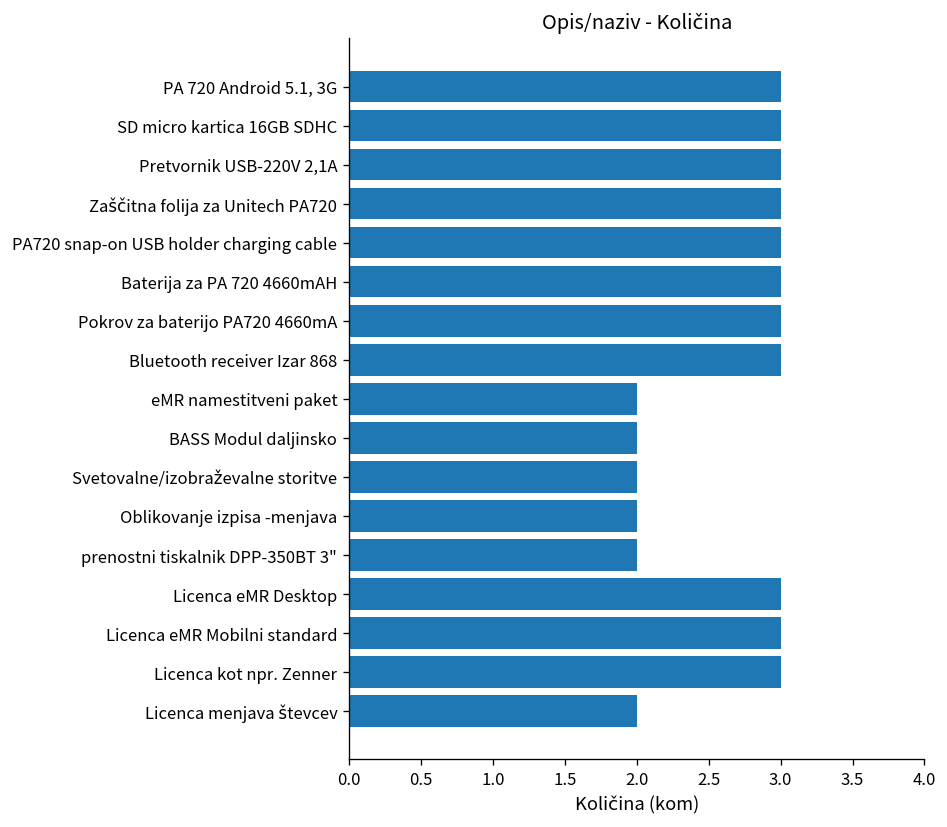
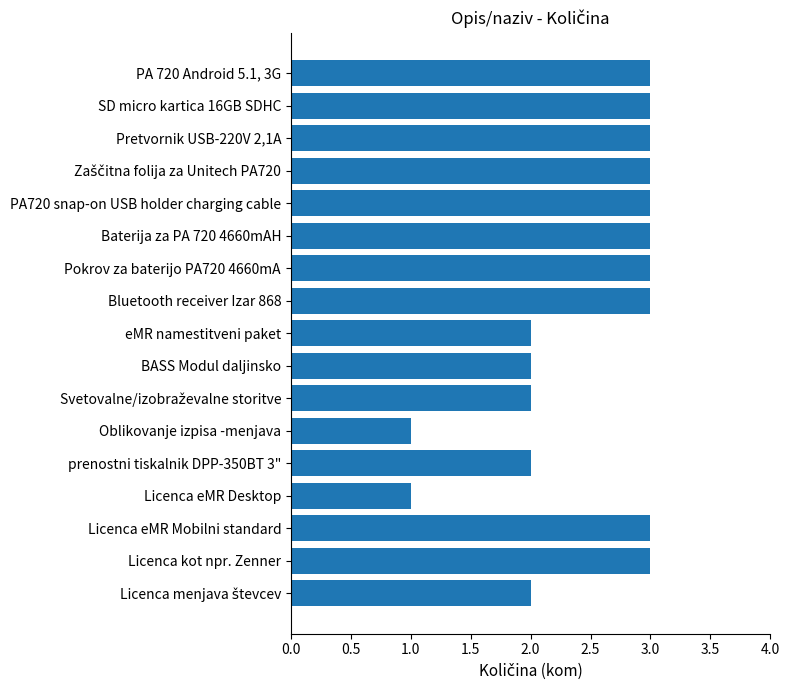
  {
    "PA 720 Android 5.1, 3G": 3,
    "SD micro kartica 16GB SDHC": 3,
    "Pretvornik USB-220V 2,1A": 3,
    "Zaščitna folija za Unitech PA720": 3,
    "PA720 snap-on USB holder charging cable": 3,
    "Baterija za PA 720 4660mAH": 3,
    "Pokrov za baterijo PA720 4660mA": 3,
    "Bluetooth receiver Izar 868": 3,
    "eMR namestitveni paket": 2,
    "BASS Modul daljinsko": 2,
    "Svetovalne/izobraževalne storitve": 2,
-   "Oblikovanje izpisa -menjava": 2,
+   "Oblikovanje izpisa -menjava": 1,
    "prenostni tiskalnik DPP-350BT 3\"": 2,
-   "Licenca eMR Desktop": 3,
+   "Licenca eMR Desktop": 1,
    "Licenca eMR Mobilni standard": 3,
    "Licenca kot npr. Zenner": 3,
    "Licenca menjava števcev": 2
  }
